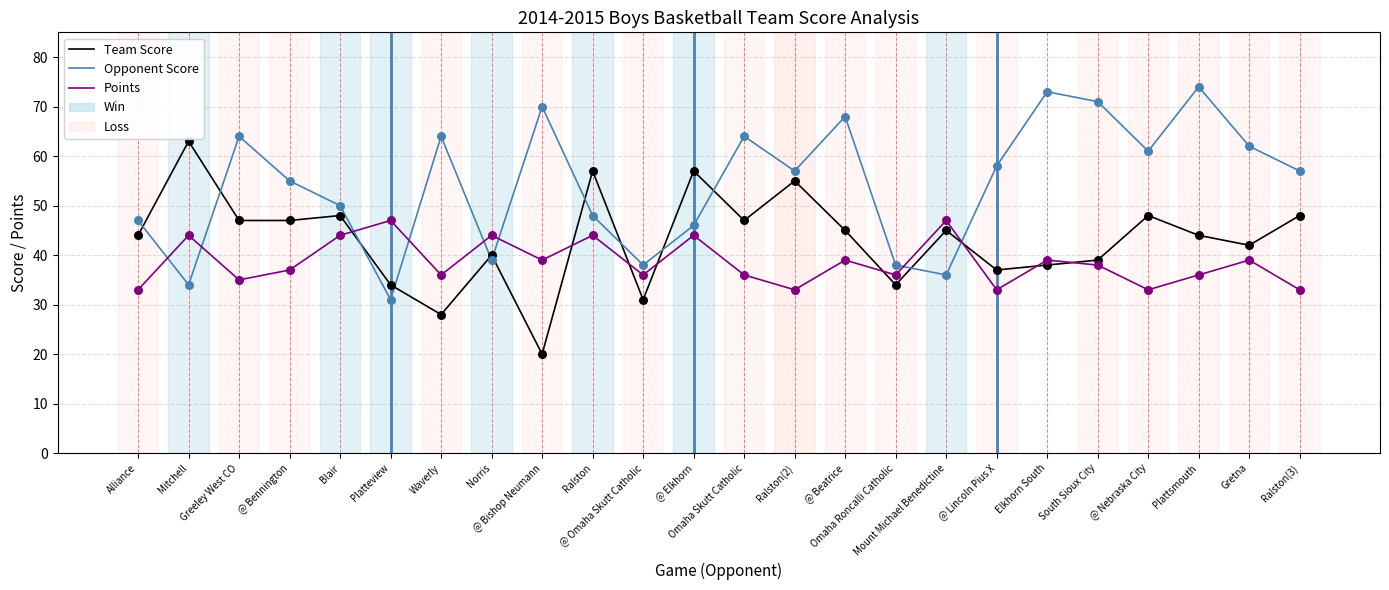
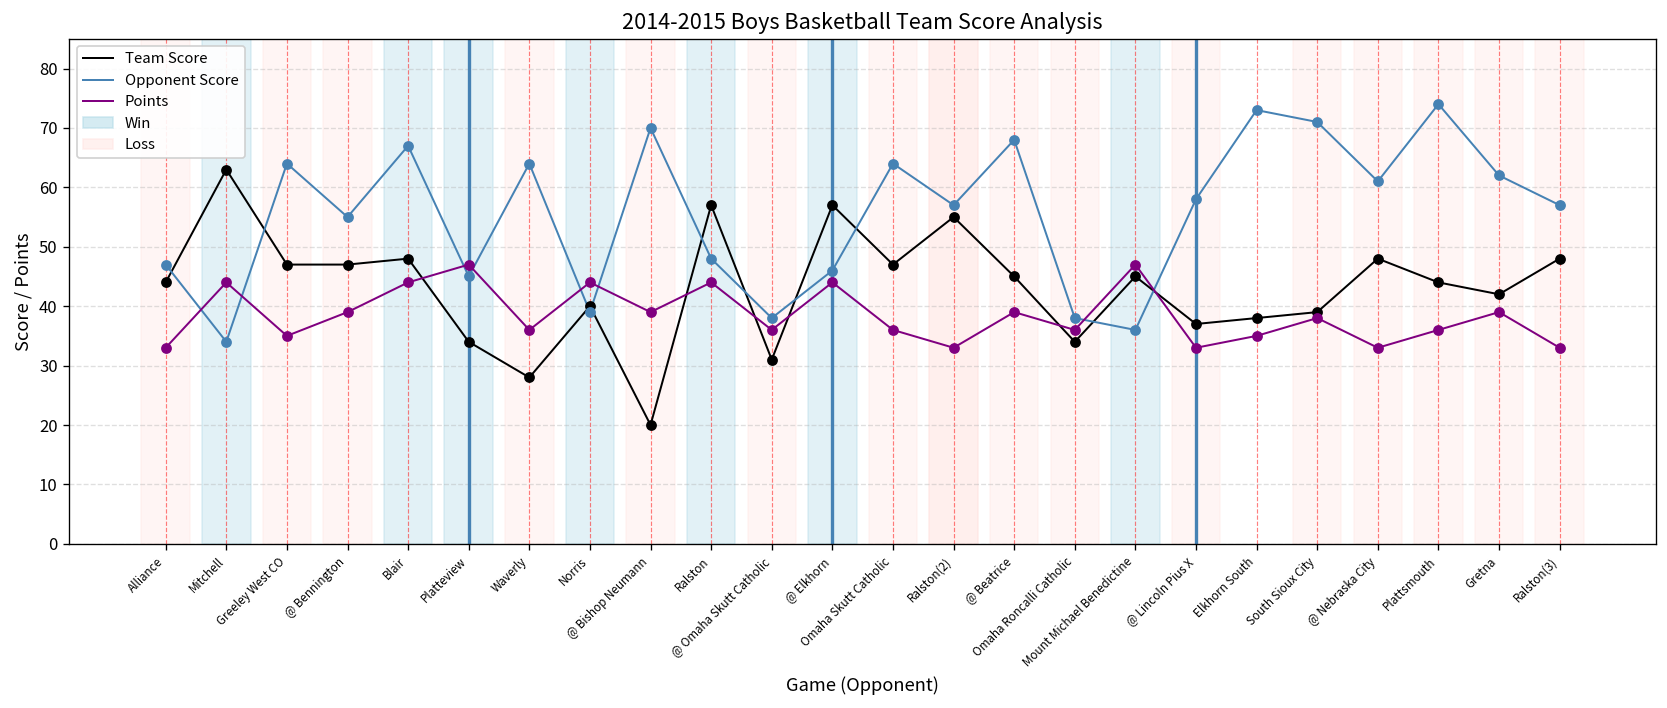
  {
    "Team Score": {
      "Alliance": 44,
      "Mitchell": 63,
      "Greeley West CO": 47,
      "@ Bennington": 47,
      "Blair": 48,
      "Platteview": 34,
      "Waverly": 28,
      "Norris": 40,
      "@ Bishop Neumann": 20,
      "Ralston": 57,
      "@ Omaha Skutt Catholic": 31,
      "@ Elkhorn": 57,
      "Omaha Skutt Catholic": 47,
      "Ralston(2)": 55,
      "@ Beatrice": 45,
      "Omaha Roncalli Catholic": 34,
      "Mount Michael Benedictine": 45,
      "@ Lincoln Pius X": 37,
      "Elkhorn South": 38,
      "South Sioux City": 39,
      "@ Nebraska City": 48,
      "Plattsmouth": 44,
      "Gretna": 42,
      "Ralston(3)": 48
    },
    "Opponent Score": {
      "Alliance": 47,
      "Mitchell": 34,
      "Greeley West CO": 64,
      "@ Bennington": 55,
-     "Blair": 50,
-     "Platteview": 31,
+     "Blair": 67,
+     "Platteview": 45,
      "Waverly": 64,
      "Norris": 39,
      "@ Bishop Neumann": 70,
      "Ralston": 48,
      "@ Omaha Skutt Catholic": 38,
      "@ Elkhorn": 46,
      "Omaha Skutt Catholic": 64,
      "Ralston(2)": 57,
      "@ Beatrice": 68,
      "Omaha Roncalli Catholic": 38,
      "Mount Michael Benedictine": 36,
      "@ Lincoln Pius X": 58,
      "Elkhorn South": 73,
      "South Sioux City": 71,
      "@ Nebraska City": 61,
      "Plattsmouth": 74,
      "Gretna": 62,
      "Ralston(3)": 57
    },
    "Points": {
      "Alliance": 33,
      "Mitchell": 44,
      "Greeley West CO": 35,
-     "@ Bennington": 37,
+     "@ Bennington": 39,
      "Blair": 44,
      "Platteview": 47,
      "Waverly": 36,
      "Norris": 44,
      "@ Bishop Neumann": 39,
      "Ralston": 44,
      "@ Omaha Skutt Catholic": 36,
      "@ Elkhorn": 44,
      "Omaha Skutt Catholic": 36,
      "Ralston(2)": 33,
      "@ Beatrice": 39,
      "Omaha Roncalli Catholic": 36,
      "Mount Michael Benedictine": 47,
      "@ Lincoln Pius X": 33,
-     "Elkhorn South": 39,
+     "Elkhorn South": 35,
      "South Sioux City": 38,
      "@ Nebraska City": 33,
      "Plattsmouth": 36,
      "Gretna": 39,
      "Ralston(3)": 33
    }
  }
